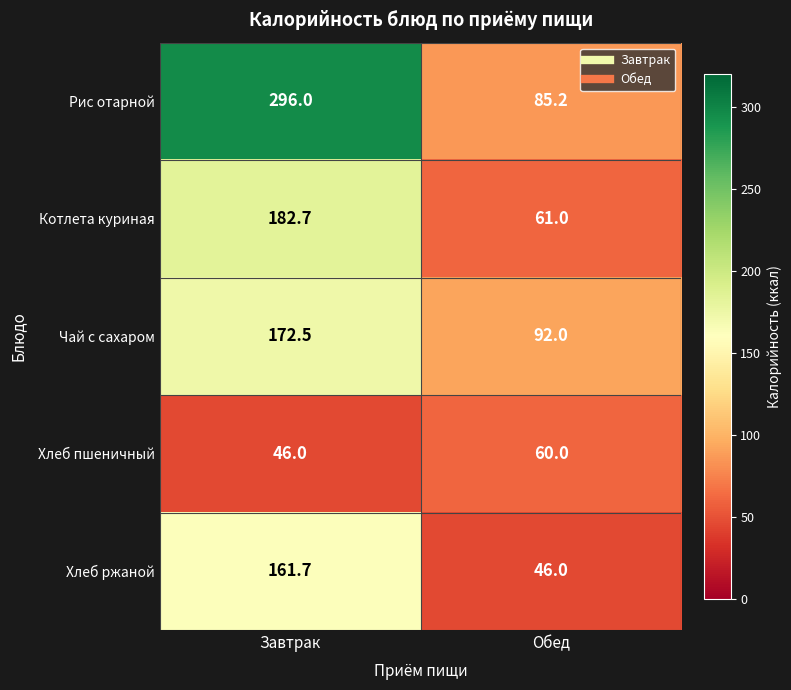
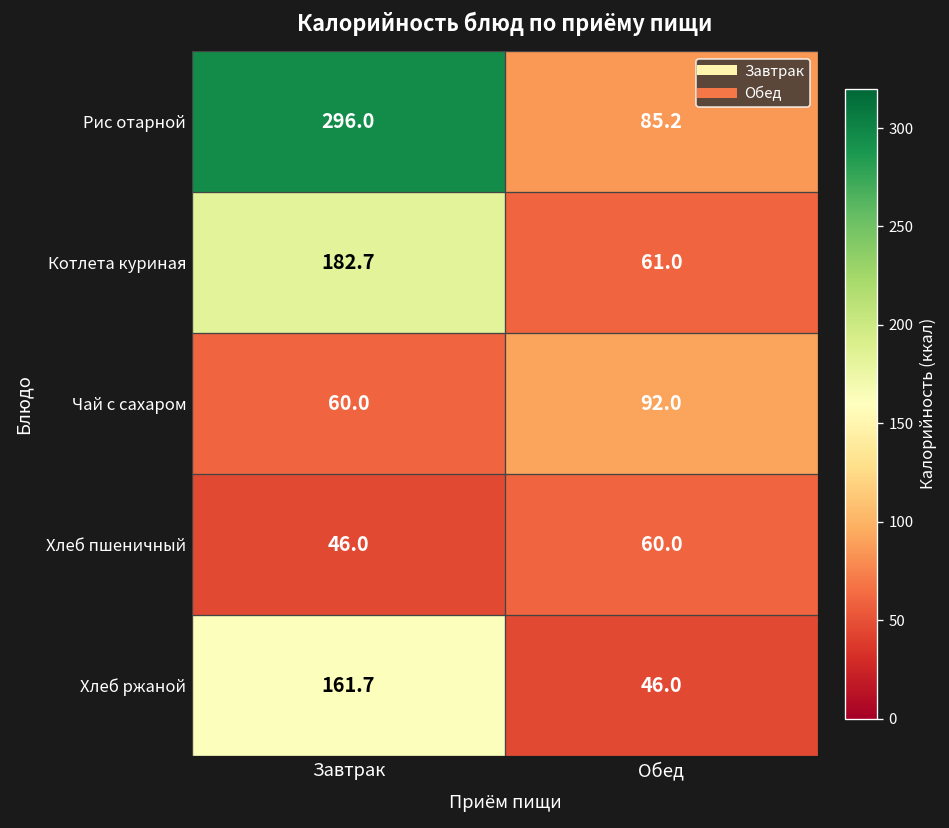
  {
    "Рис отарной": {
      "Завтрак": 296.0,
      "Обед": 85.2
    },
    "Котлета куриная": {
      "Завтрак": 182.7,
      "Обед": 61.0
    },
    "Чай с сахаром": {
-     "Завтрак": 172.5,
+     "Завтрак": 60.0,
      "Обед": 92.0
    },
    "Хлеб пшеничный": {
      "Завтрак": 46.0,
      "Обед": 60.0
    },
    "Хлеб ржаной": {
      "Завтрак": 161.7,
      "Обед": 46.0
    }
  }
